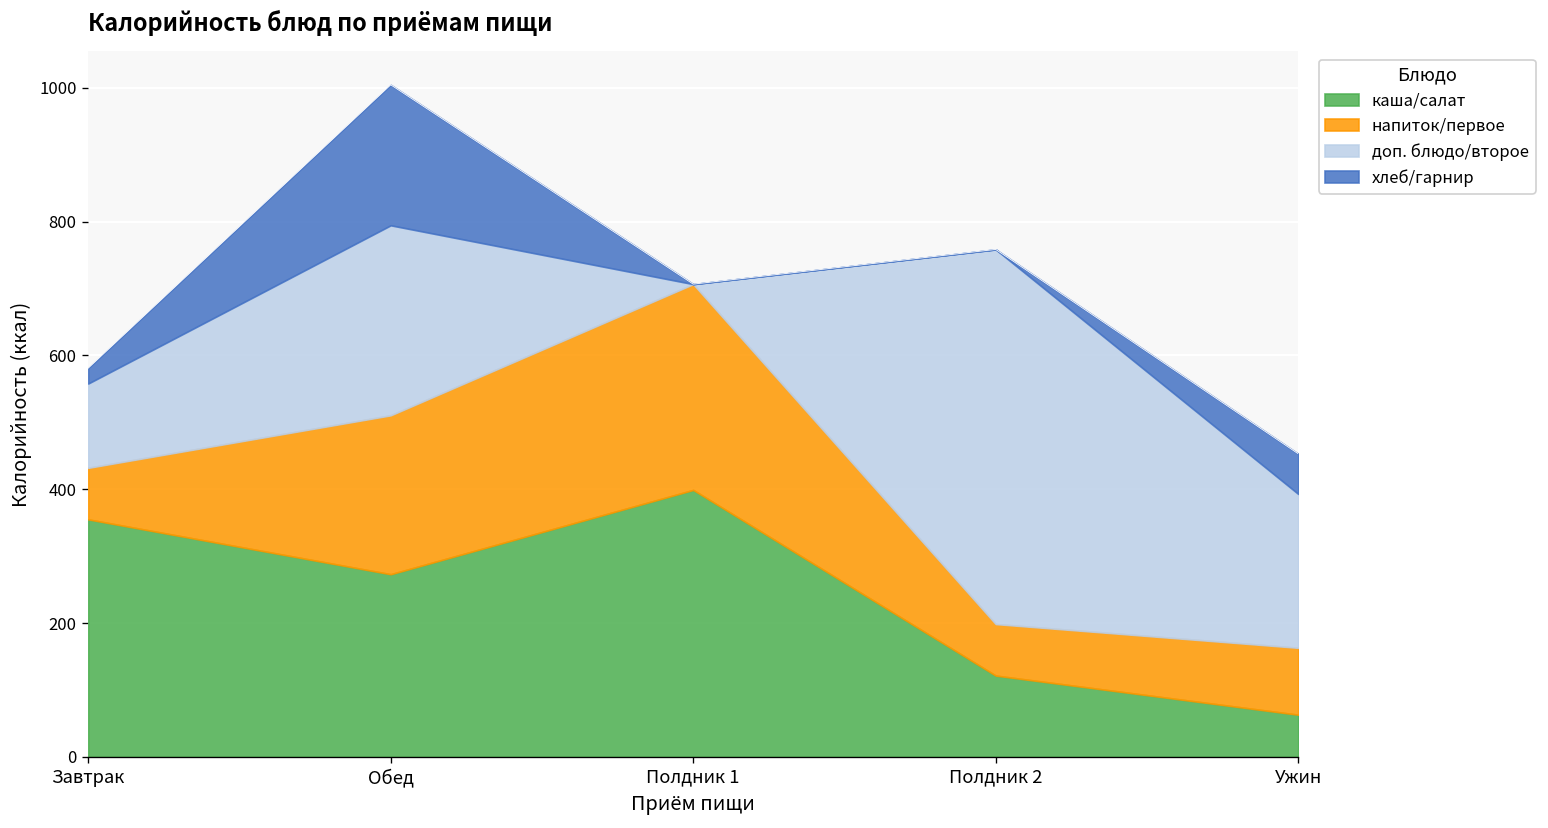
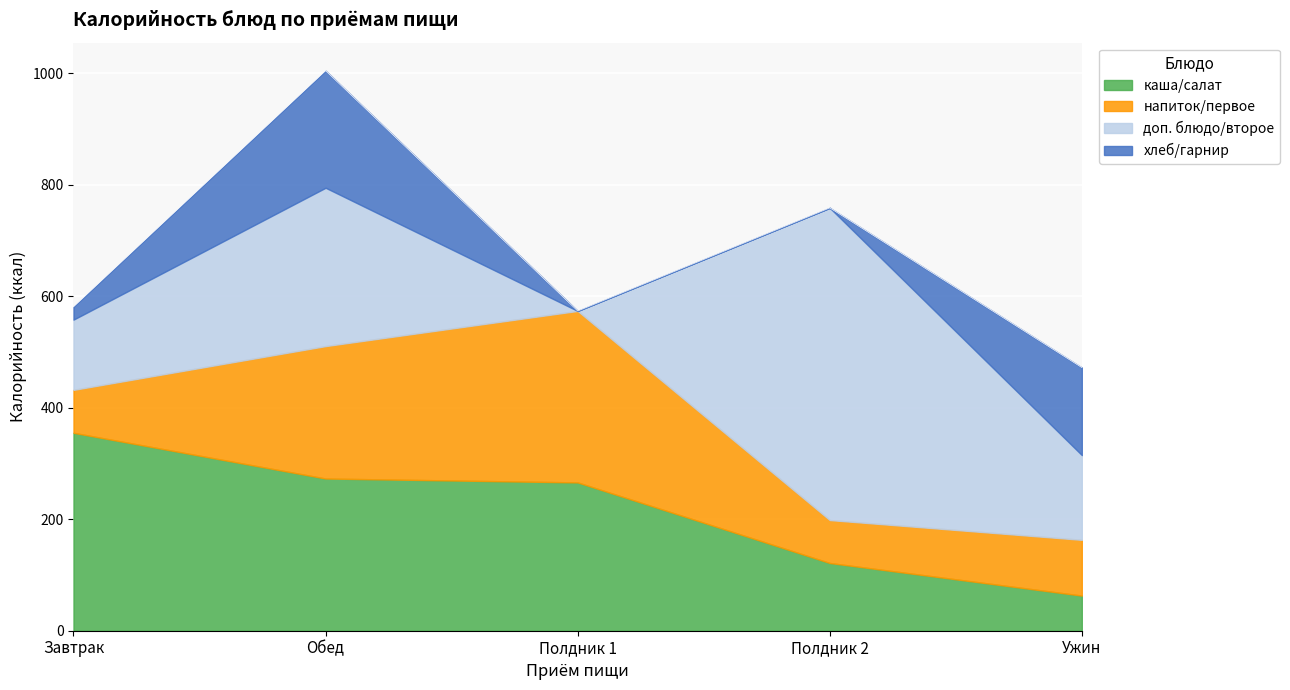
  {
    "каша/салат": {
      "Завтрак": 360,
      "Обед": 270,
-     "Полдник 1": 400,
+     "Полдник 1": 270,
      "Полдник 2": 120,
      "Ужин": 60
    },
    "напиток/первое": {
      "Завтрак": 80,
      "Обед": 240,
      "Полдник 2": 80,
      "Ужин": 100
    },
    "доп. блюдо/второе": {
      "Завтрак": 130,
      "Обед": 280,
-     "Ужин": 230
+     "Ужин": 150
    },
    "хлеб/гарнир": {
      "Завтрак": 20,
      "Обед": 210,
-     "Ужин": 60
+     "Ужин": 160
    }
  }
